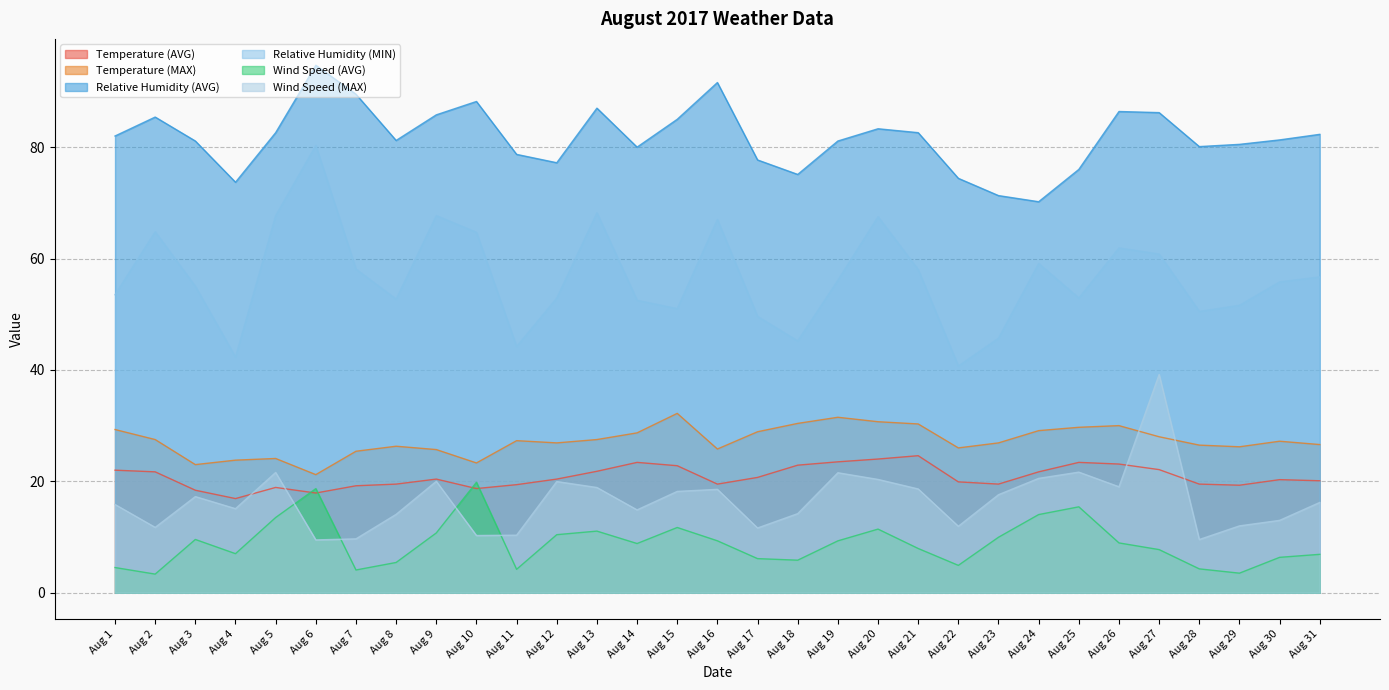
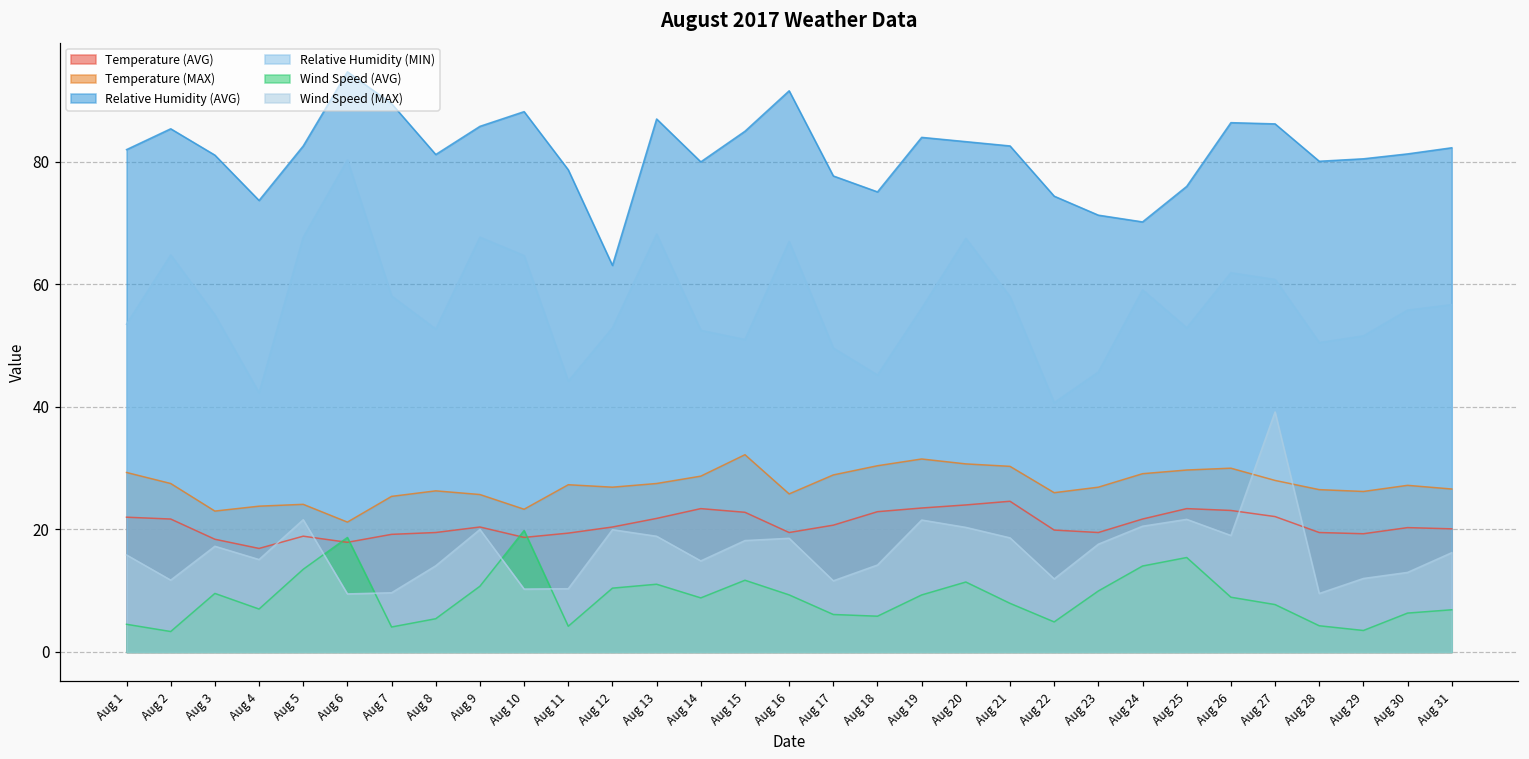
  {
    "Relative Humidity (AVG)": {
      "Aug 1": 82,
      "Aug 2": 85,
      "Aug 3": 81,
      "Aug 4": 74,
      "Aug 5": 83,
      "Aug 8": 81,
      "Aug 9": 86,
      "Aug 10": 88,
      "Aug 11": 79,
-     "Aug 12": 77,
+     "Aug 12": 63,
      "Aug 13": 87,
      "Aug 14": 80,
      "Aug 15": 85,
      "Aug 16": 92,
      "Aug 17": 78,
      "Aug 18": 75,
-     "Aug 19": 81,
+     "Aug 19": 84,
      "Aug 20": 83,
      "Aug 21": 83,
      "Aug 22": 74,
      "Aug 23": 71,
      "Aug 24": 70,
      "Aug 25": 76,
      "Aug 26": 86,
      "Aug 27": 86,
      "Aug 28": 80,
      "Aug 29": 81,
      "Aug 30": 81,
      "Aug 31": 82
    },
    "Wind Speed (AVG)": {
      "Aug 1": 5,
      "Aug 2": 3,
      "Aug 3": 10,
      "Aug 4": 7,
      "Aug 5": 14,
      "Aug 6": 19,
      "Aug 7": 4,
      "Aug 8": 5,
      "Aug 9": 11,
      "Aug 10": 20,
      "Aug 11": 4,
      "Aug 12": 10,
      "Aug 13": 11,
      "Aug 14": 9,
      "Aug 15": 12,
      "Aug 16": 9,
      "Aug 17": 6,
      "Aug 18": 6,
      "Aug 19": 9,
      "Aug 20": 11,
      "Aug 21": 8,
      "Aug 22": 5,
      "Aug 23": 10,
      "Aug 24": 14,
      "Aug 25": 15,
      "Aug 26": 9,
      "Aug 27": 8,
      "Aug 28": 4,
      "Aug 29": 4,
      "Aug 30": 6,
      "Aug 31": 7
    }
  }
